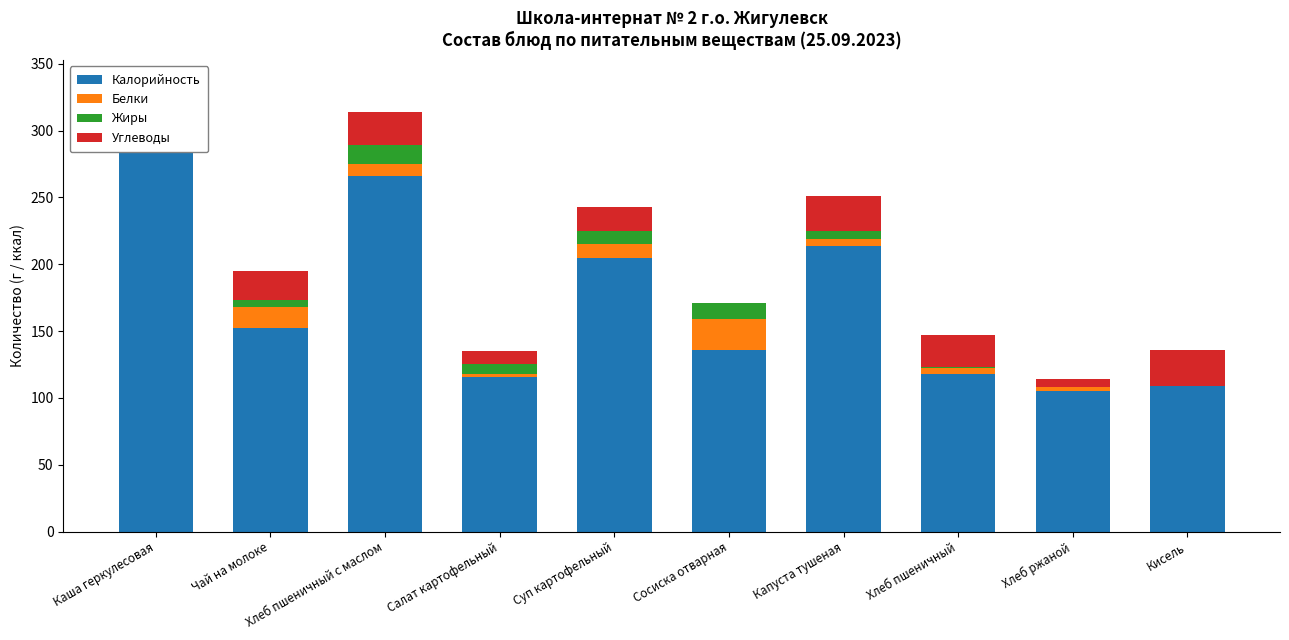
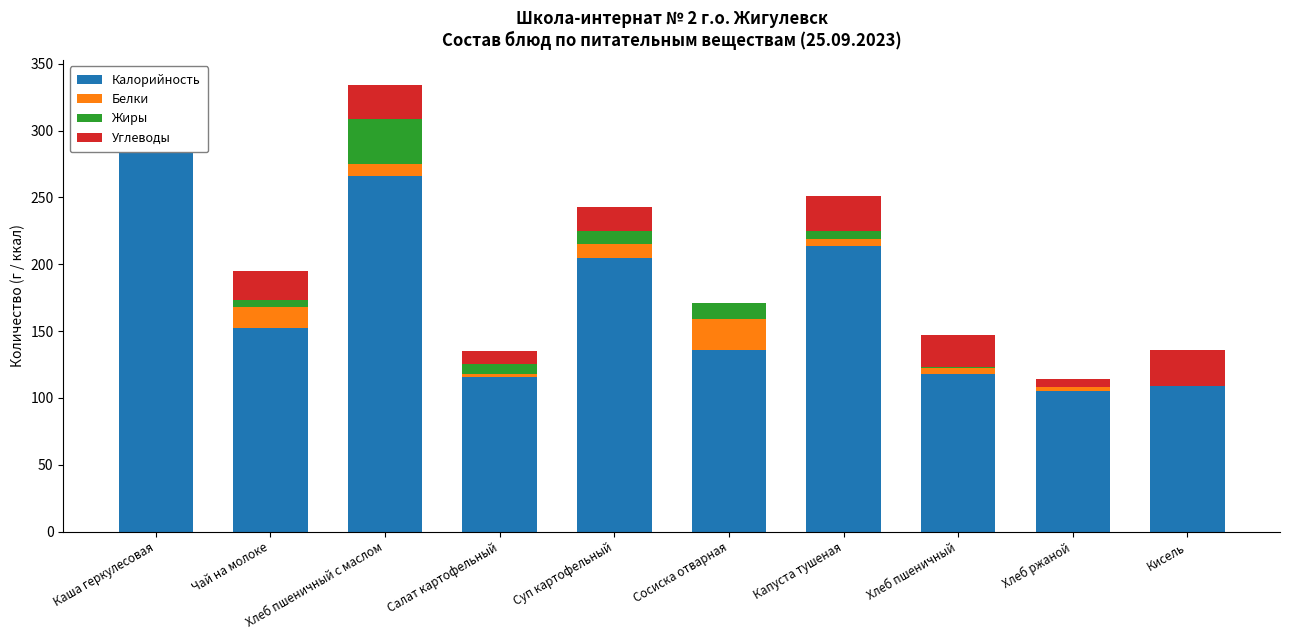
  {
    "Калорийность": {
      "Каша геркулесовая": 283,
      "Чай на молоке": 152,
      "Хлеб пшеничный с маслом": 266,
      "Салат картофельный": 116,
      "Суп картофельный": 205,
      "Сосиска отварная": 136,
      "Капуста тушеная": 214,
      "Хлеб пшеничный": 118,
      "Хлеб ржаной": 105,
      "Кисель": 109
    },
    "Белки": {
      "Чай на молоке": 16,
      "Хлеб пшеничный с маслом": 9,
      "Салат картофельный": 2,
      "Суп картофельный": 10,
      "Сосиска отварная": 23,
      "Капуста тушеная": 5,
      "Хлеб пшеничный": 4,
      "Хлеб ржаной": 3,
      "Кисель": 0
    },
    "Жиры": {
      "Чай на молоке": 5,
-     "Хлеб пшеничный с маслом": 14,
+     "Хлеб пшеничный с маслом": 34,
      "Салат картофельный": 7,
      "Суп картофельный": 10,
      "Сосиска отварная": 12,
      "Капуста тушеная": 6,
      "Хлеб ржаной": 0,
      "Кисель": 0
    },
    "Углеводы": {
      "Чай на молоке": 22,
      "Хлеб пшеничный с маслом": 25,
      "Салат картофельный": 10,
      "Суп картофельный": 18,
      "Сосиска отварная": 0,
      "Капуста тушеная": 26,
      "Хлеб пшеничный": 24,
      "Хлеб ржаной": 6,
      "Кисель": 27
    }
  }
